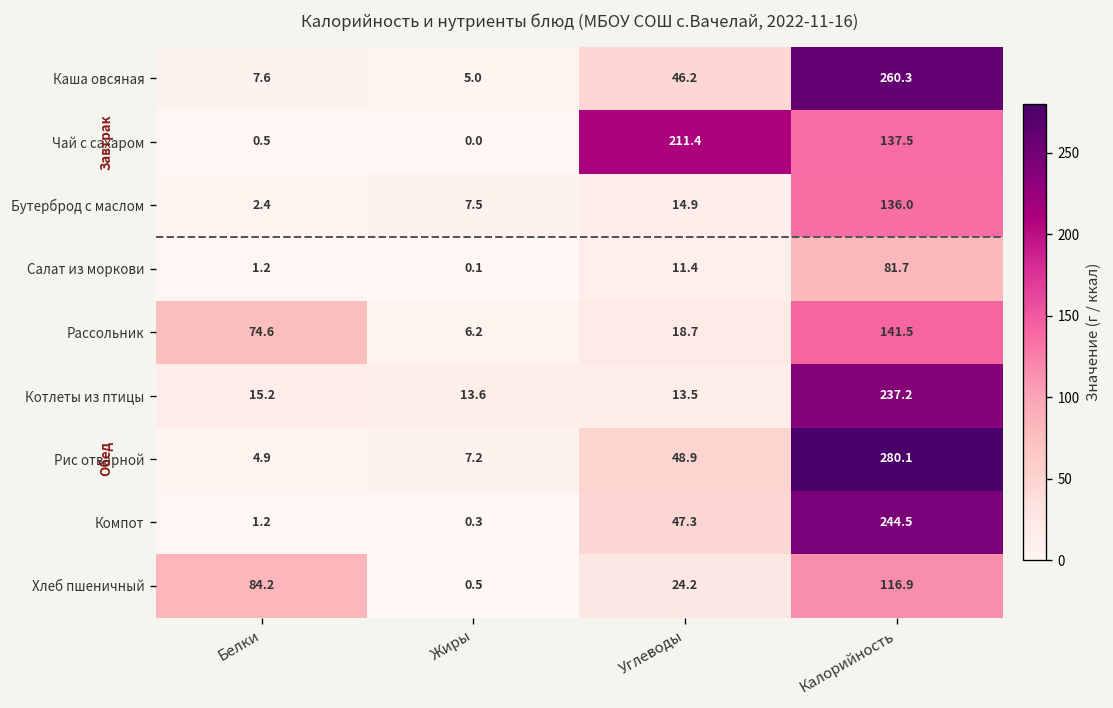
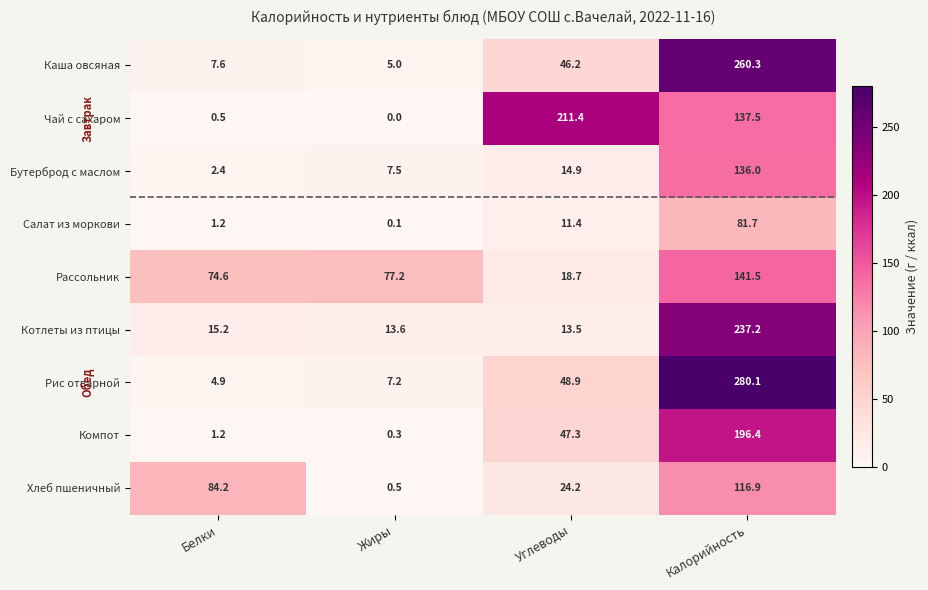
  {
    "Каша овсяная": {
      "Белки": 7.6,
      "Жиры": 5.0,
      "Углеводы": 46.2,
      "Калорийность": 260.3
    },
    "Чай с сахаром": {
      "Белки": 0.5,
      "Жиры": 0.0,
      "Углеводы": 211.4,
      "Калорийность": 137.5
    },
    "Бутерброд с маслом": {
      "Белки": 2.4,
      "Жиры": 7.5,
      "Углеводы": 14.9,
      "Калорийность": 136.0
    },
    "Салат из моркови": {
      "Белки": 1.2,
      "Жиры": 0.1,
      "Углеводы": 11.4,
      "Калорийность": 81.7
    },
    "Рассольник": {
      "Белки": 74.6,
-     "Жиры": 6.2,
+     "Жиры": 77.2,
      "Углеводы": 18.7,
      "Калорийность": 141.5
    },
    "Котлеты из птицы": {
      "Белки": 15.2,
      "Жиры": 13.6,
      "Углеводы": 13.5,
      "Калорийность": 237.2
    },
    "Рис отварной": {
      "Белки": 4.9,
      "Жиры": 7.2,
      "Углеводы": 48.9,
      "Калорийность": 280.1
    },
    "Компот": {
      "Белки": 1.2,
      "Жиры": 0.3,
      "Углеводы": 47.3,
-     "Калорийность": 244.5
+     "Калорийность": 196.4
    },
    "Хлеб пшеничный": {
      "Белки": 84.2,
      "Жиры": 0.5,
      "Углеводы": 24.2,
      "Калорийность": 116.9
    }
  }
